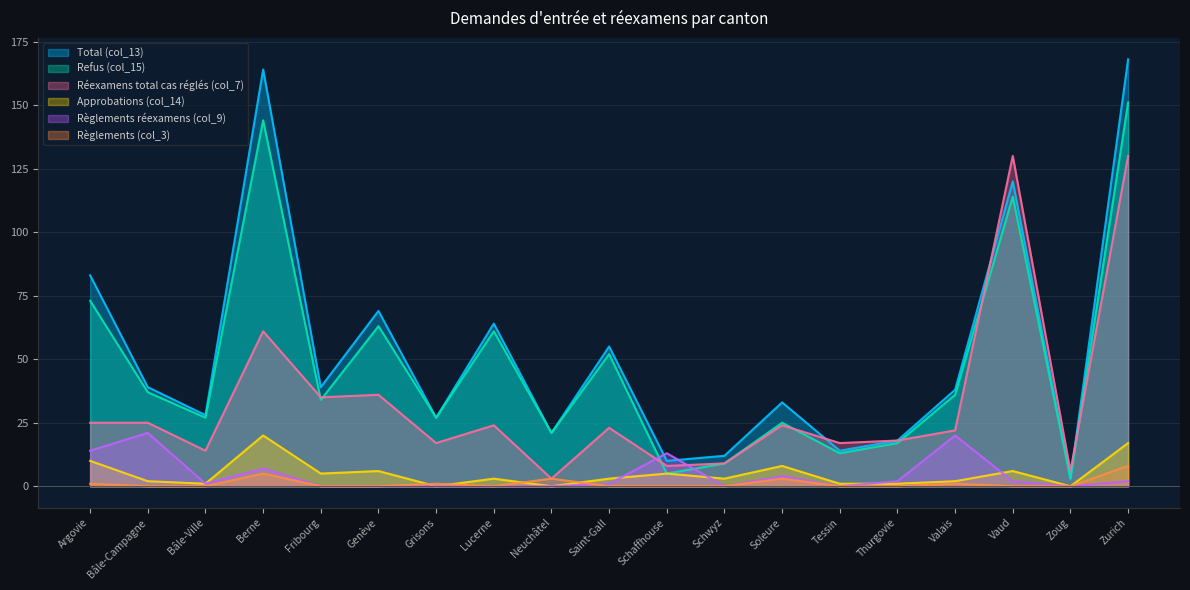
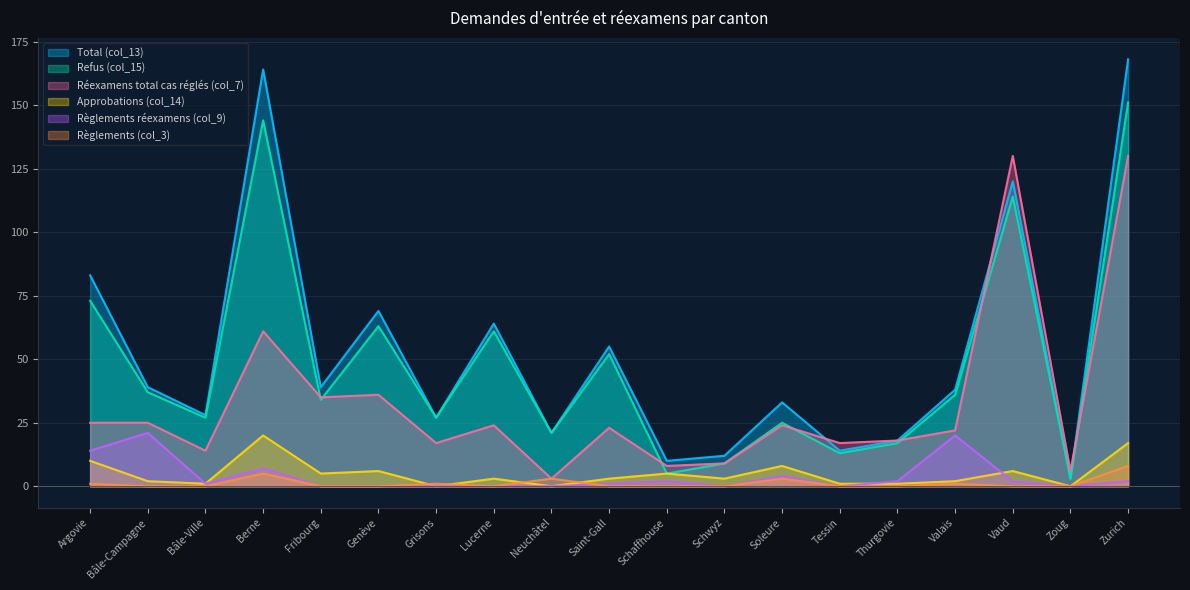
  {
    "Règlements réexamens (col_9)": {
      "Argovie": 14,
      "Bâle-Campagne": 21,
      "Berne": 7,
      "Saint-Gall": 1,
-     "Schaffhouse": 13,
+     "Schaffhouse": 2,
      "Valais": 20,
      "Vaud": 2,
      "Zurich": 2
    }
  }
